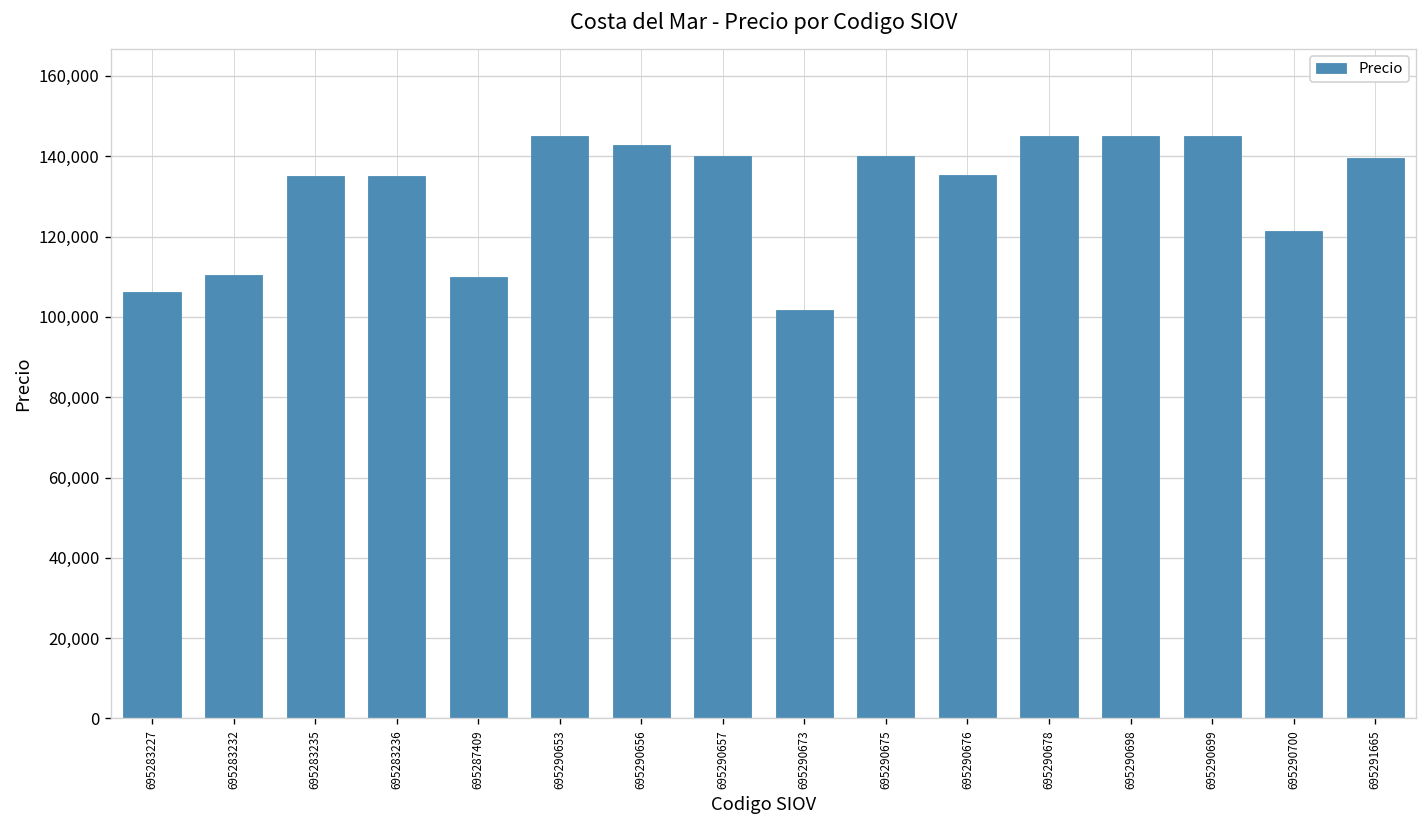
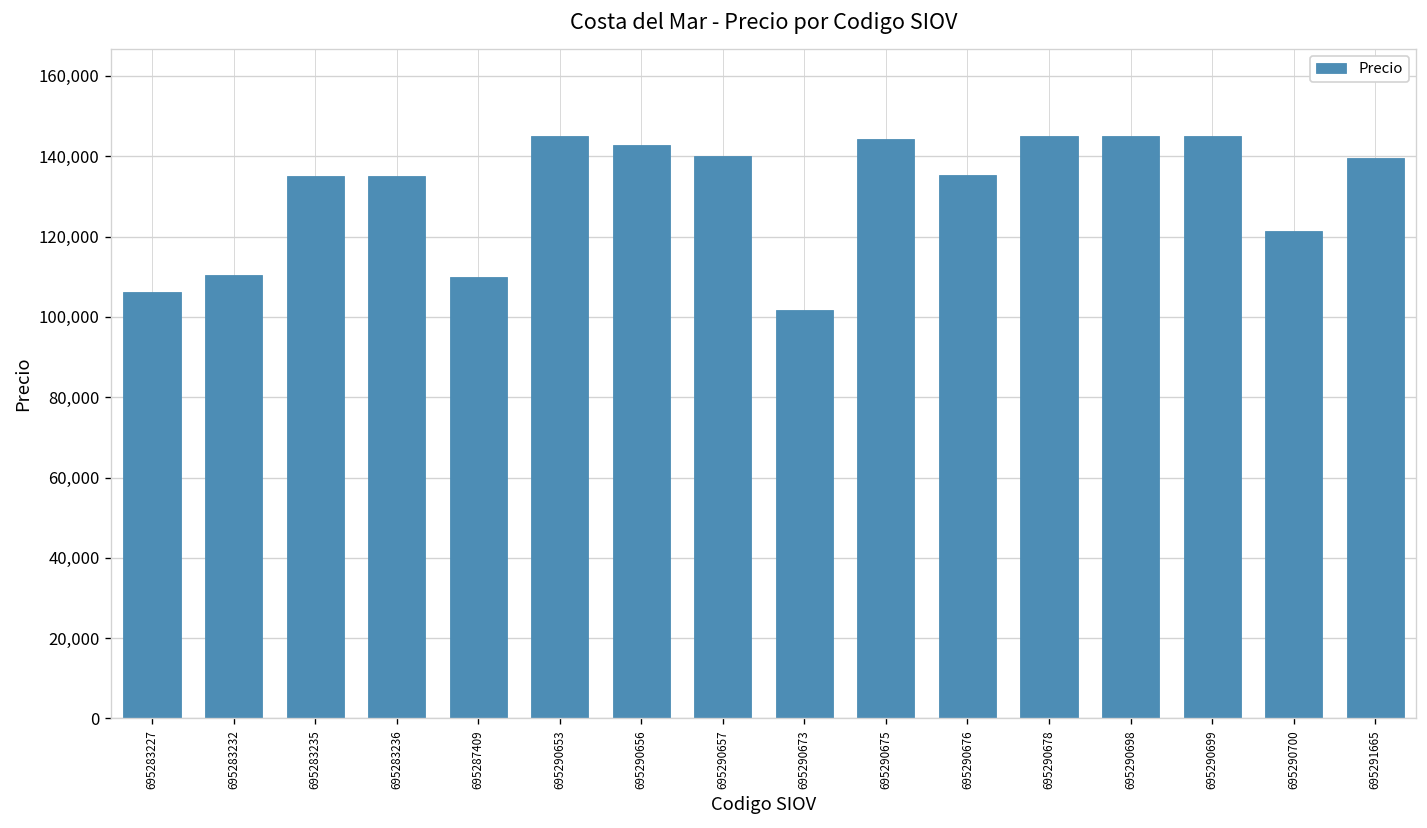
  {
    "695283227": "106,000",
    "695283232": "111,000",
    "695283235": "135,000",
    "695283236": "135,000",
    "695287409": "110,000",
    "695290653": "145,000",
    "695290656": "143,000",
    "695290657": "140,000",
    "695290673": "102,000",
-   "695290675": "140,000",
+   "695290675": "144,000",
    "695290676": "135,000",
    "695290678": "145,000",
    "695290698": "145,000",
    "695290699": "145,000",
    "695290700": "121,000",
    "695291665": "140,000"
  }
